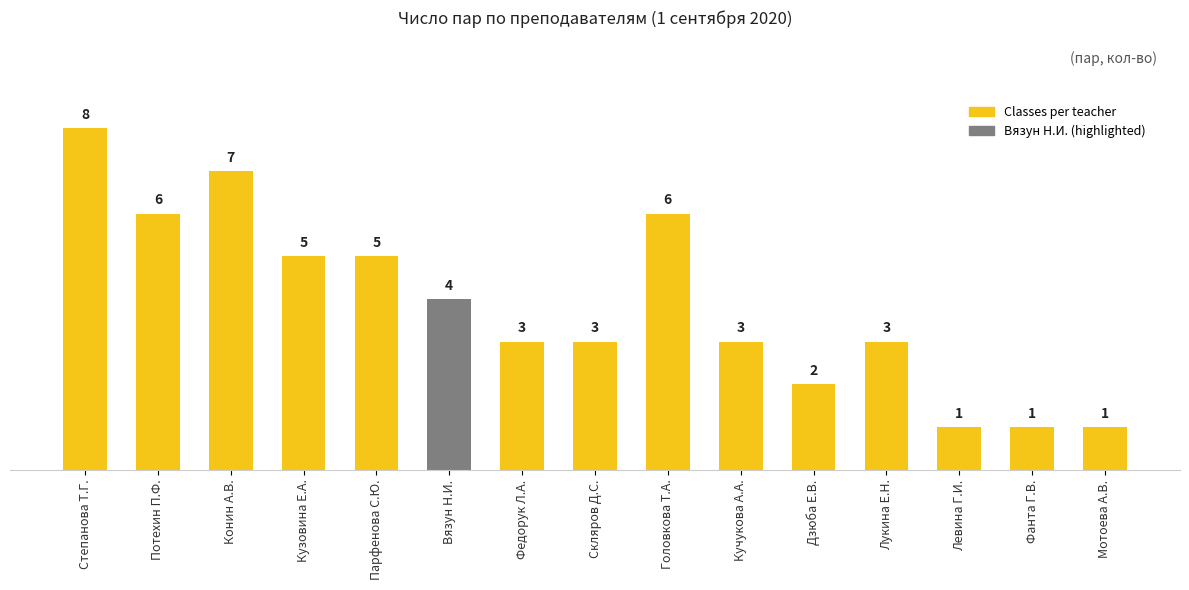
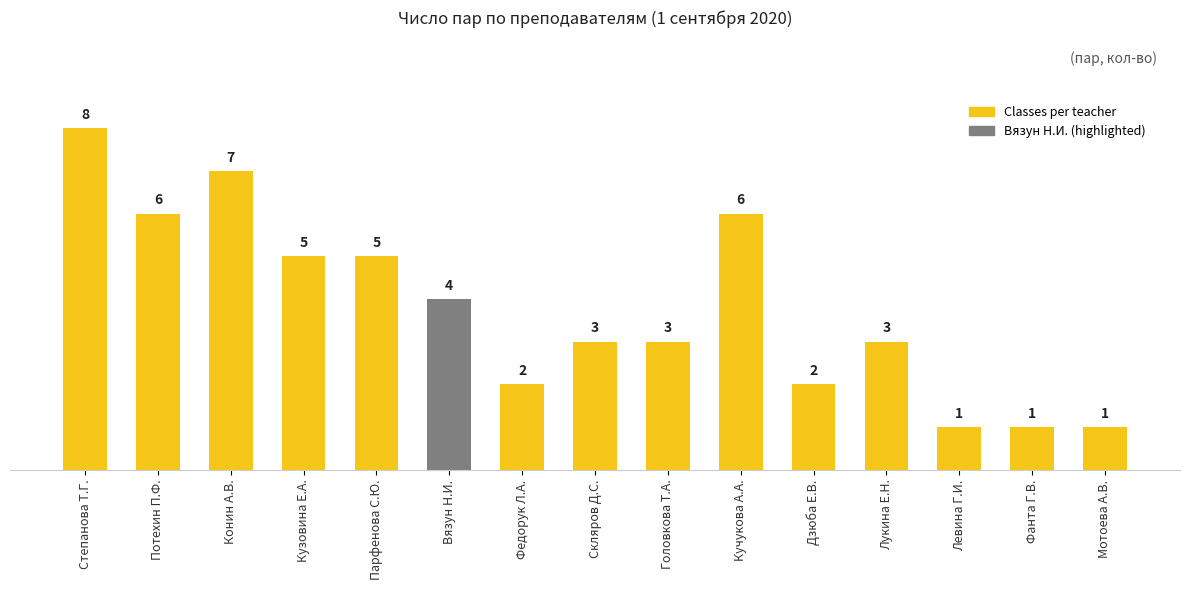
  {
    "Степанова Т.Г.": 8,
    "Потехин П.Ф.": 6,
    "Конин А.В.": 7,
    "Кузовина Е.А.": 5,
    "Парфенова С.Ю.": 5,
    "Вязун Н.И.": 4,
-   "Федорук Л.А.": 3,
+   "Федорук Л.А.": 2,
    "Скляров Д.С.": 3,
-   "Головкова Т.А.": 6,
-   "Кучукова А.А.": 3,
+   "Головкова Т.А.": 3,
+   "Кучукова А.А.": 6,
    "Дзюба Е.В.": 2,
    "Лукина Е.Н.": 3,
    "Левина Г.И.": 1,
    "Фанта Г.В.": 1,
    "Мотоева А.В.": 1
  }
